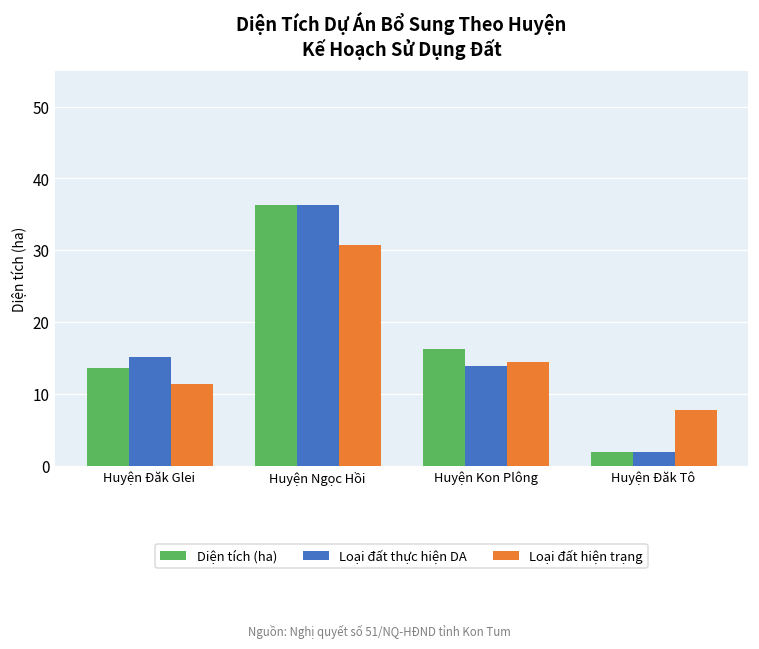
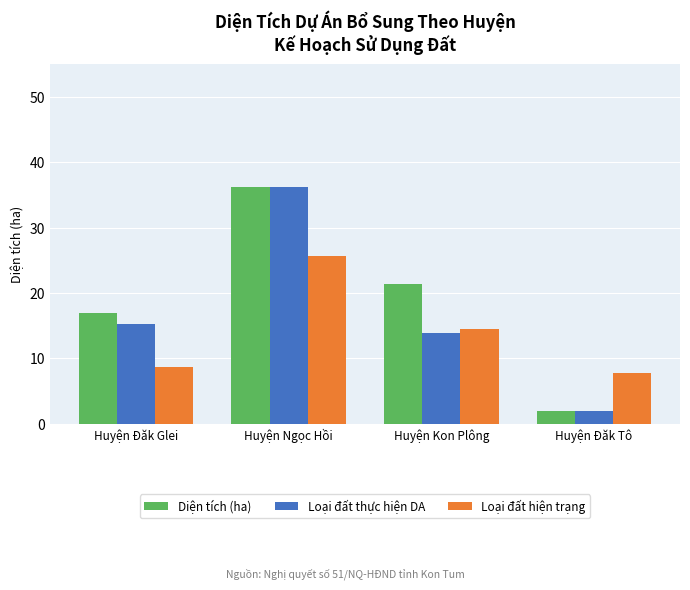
  {
    "Diện tích (ha)": {
-     "Huyện Đăk Glei": 14,
+     "Huyện Đăk Glei": 17,
      "Huyện Ngọc Hồi": 36,
-     "Huyện Kon Plông": 16,
+     "Huyện Kon Plông": 21,
      "Huyện Đăk Tô": 2
    },
    "Loại đất thực hiện DA": {
      "Huyện Đăk Glei": 15,
      "Huyện Ngọc Hồi": 36,
      "Huyện Kon Plông": 14,
      "Huyện Đăk Tô": 2
    },
    "Loại đất hiện trạng": {
-     "Huyện Đăk Glei": 11,
-     "Huyện Ngọc Hồi": 31,
+     "Huyện Đăk Glei": 9,
+     "Huyện Ngọc Hồi": 26,
      "Huyện Kon Plông": 14,
      "Huyện Đăk Tô": 8
    }
  }
